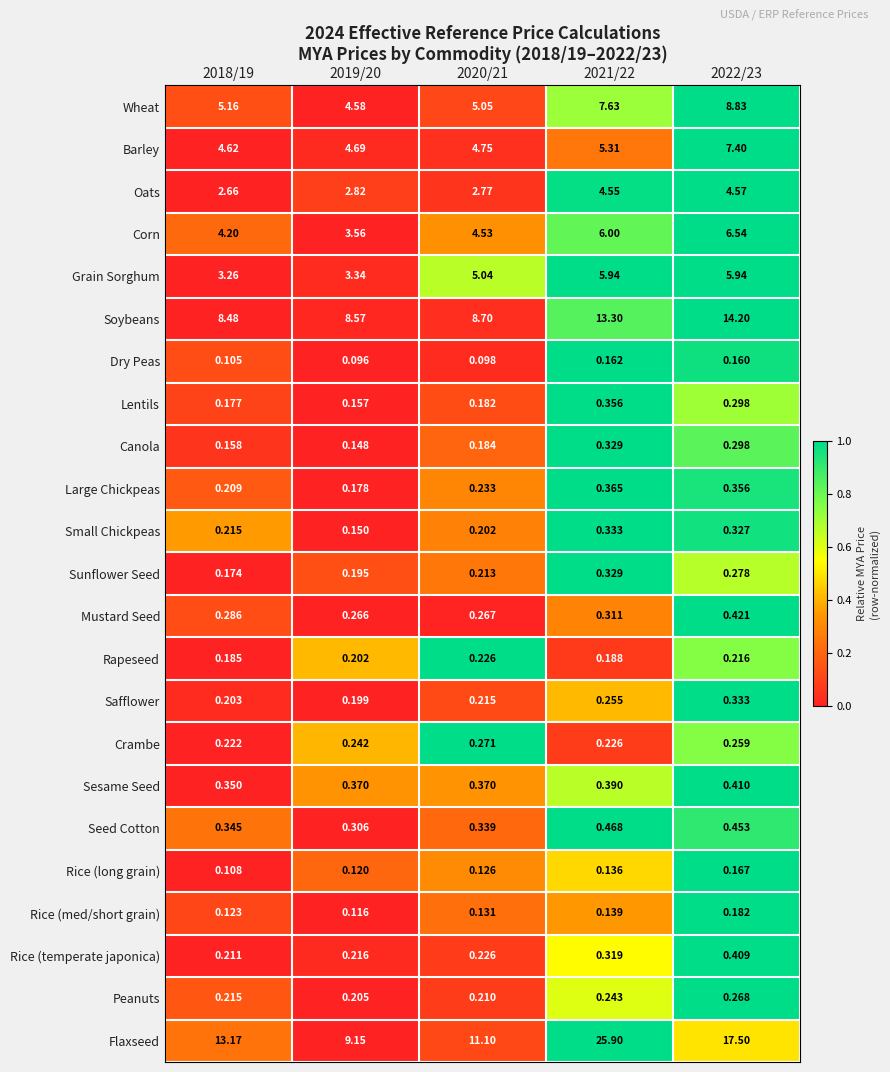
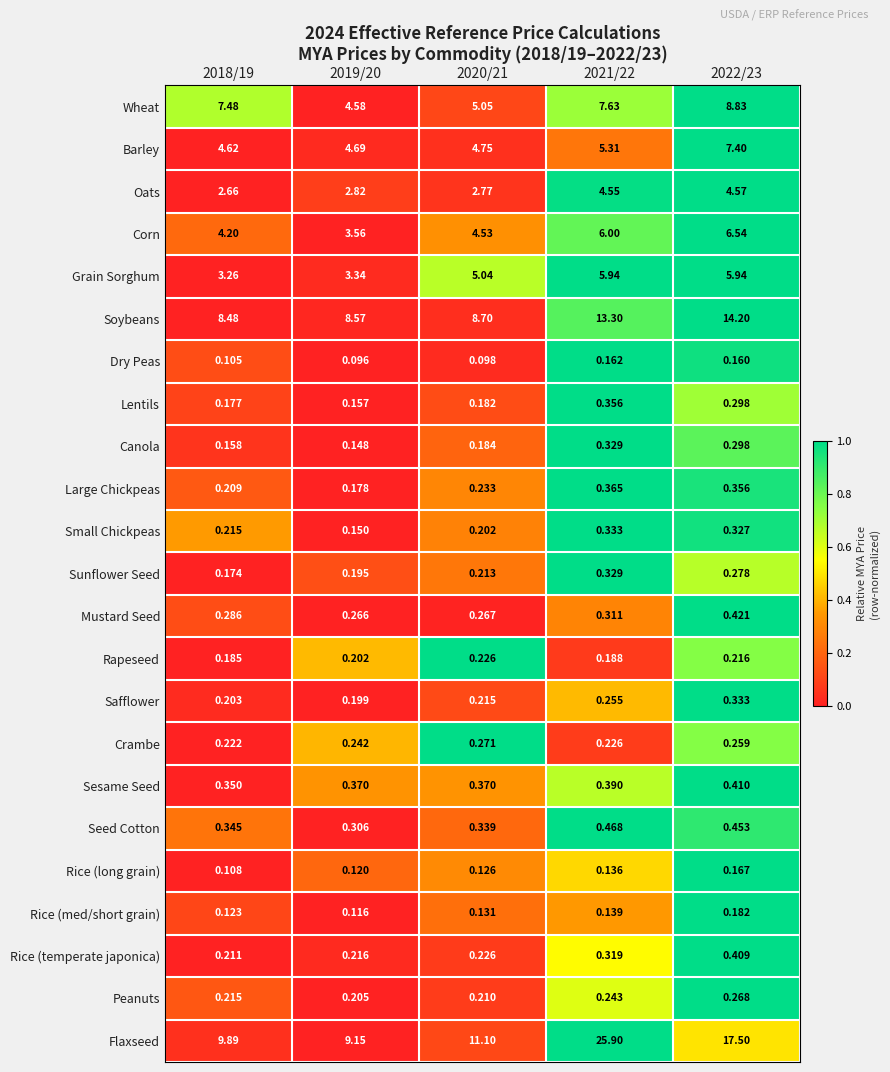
  {
    "Wheat": {
-     "2018/19": 5.16,
+     "2018/19": 7.48,
      "2019/20": 4.58,
      "2020/21": 5.05,
      "2021/22": 7.63,
      "2022/23": 8.83
    },
    "Barley": {
      "2018/19": 4.62,
      "2019/20": 4.69,
      "2020/21": 4.75,
      "2021/22": 5.31,
      "2022/23": 7.40
    },
    "Oats": {
      "2018/19": 2.66,
      "2019/20": 2.82,
      "2020/21": 2.77,
      "2021/22": 4.55,
      "2022/23": 4.57
    },
    "Corn": {
      "2018/19": 4.20,
      "2019/20": 3.56,
      "2020/21": 4.53,
      "2021/22": 6.00,
      "2022/23": 6.54
    },
    "Grain Sorghum": {
      "2018/19": 3.26,
      "2019/20": 3.34,
      "2020/21": 5.04,
      "2021/22": 5.94,
      "2022/23": 5.94
    },
    "Soybeans": {
      "2018/19": 8.48,
      "2019/20": 8.57,
      "2020/21": 8.70,
      "2021/22": 13.30,
      "2022/23": 14.20
    },
    "Dry Peas": {
      "2018/19": 0.105,
      "2019/20": 0.096,
      "2020/21": 0.098,
      "2021/22": 0.162,
      "2022/23": 0.160
    },
    "Lentils": {
      "2018/19": 0.177,
      "2019/20": 0.157,
      "2020/21": 0.182,
      "2021/22": 0.356,
      "2022/23": 0.298
    },
    "Canola": {
      "2018/19": 0.158,
      "2019/20": 0.148,
      "2020/21": 0.184,
      "2021/22": 0.329,
      "2022/23": 0.298
    },
    "Large Chickpeas": {
      "2018/19": 0.209,
      "2019/20": 0.178,
      "2020/21": 0.233,
      "2021/22": 0.365,
      "2022/23": 0.356
    },
    "Small Chickpeas": {
      "2018/19": 0.215,
      "2019/20": 0.150,
      "2020/21": 0.202,
      "2021/22": 0.333,
      "2022/23": 0.327
    },
    "Sunflower Seed": {
      "2018/19": 0.174,
      "2019/20": 0.195,
      "2020/21": 0.213,
      "2021/22": 0.329,
      "2022/23": 0.278
    },
    "Mustard Seed": {
      "2018/19": 0.286,
      "2019/20": 0.266,
      "2020/21": 0.267,
      "2021/22": 0.311,
      "2022/23": 0.421
    },
    "Rapeseed": {
      "2018/19": 0.185,
      "2019/20": 0.202,
      "2020/21": 0.226,
      "2021/22": 0.188,
      "2022/23": 0.216
    },
    "Safflower": {
      "2018/19": 0.203,
      "2019/20": 0.199,
      "2020/21": 0.215,
      "2021/22": 0.255,
      "2022/23": 0.333
    },
    "Crambe": {
      "2018/19": 0.222,
      "2019/20": 0.242,
      "2020/21": 0.271,
      "2021/22": 0.226,
      "2022/23": 0.259
    },
    "Sesame Seed": {
      "2018/19": 0.350,
      "2019/20": 0.370,
      "2020/21": 0.370,
      "2021/22": 0.390,
      "2022/23": 0.410
    },
    "Seed Cotton": {
      "2018/19": 0.345,
      "2019/20": 0.306,
      "2020/21": 0.339,
      "2021/22": 0.468,
      "2022/23": 0.453
    },
    "Rice (long grain)": {
      "2018/19": 0.108,
      "2019/20": 0.120,
      "2020/21": 0.126,
      "2021/22": 0.136,
      "2022/23": 0.167
    },
    "Rice (med/short grain)": {
      "2018/19": 0.123,
      "2019/20": 0.116,
      "2020/21": 0.131,
      "2021/22": 0.139,
      "2022/23": 0.182
    },
    "Rice (temperate japonica)": {
      "2018/19": 0.211,
      "2019/20": 0.216,
      "2020/21": 0.226,
      "2021/22": 0.319,
      "2022/23": 0.409
    },
    "Peanuts": {
      "2018/19": 0.215,
      "2019/20": 0.205,
      "2020/21": 0.210,
      "2021/22": 0.243,
      "2022/23": 0.268
    },
    "Flaxseed": {
-     "2018/19": 13.17,
+     "2018/19": 9.89,
      "2019/20": 9.15,
      "2020/21": 11.10,
      "2021/22": 25.90,
      "2022/23": 17.50
    }
  }
